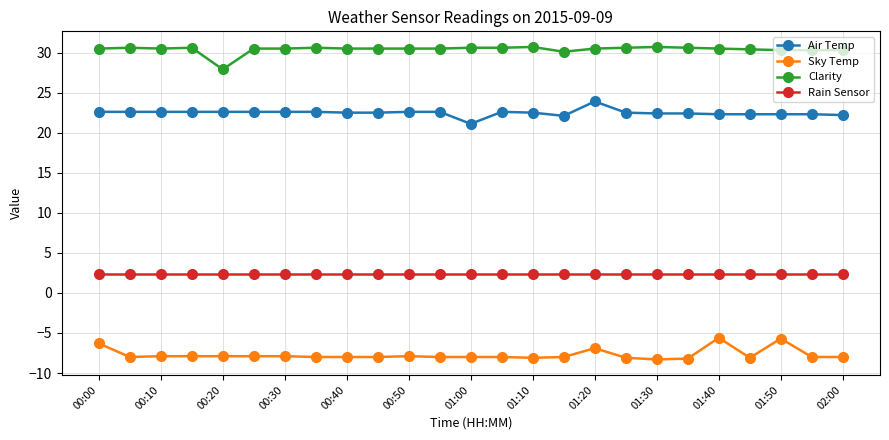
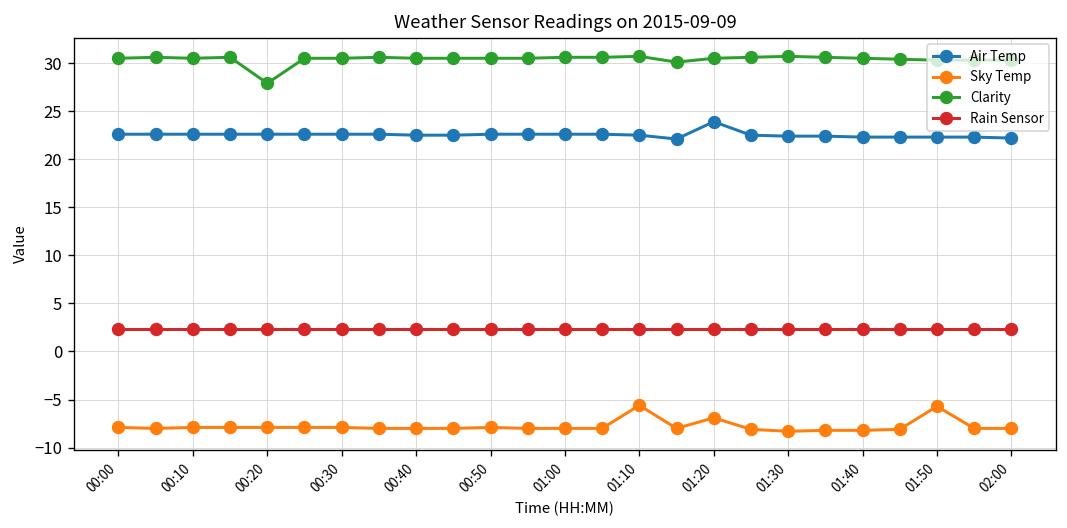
  {
    "Air Temp": {
      "00:00": 23,
      "00:10": 23,
      "00:20": 23,
      "00:30": 23,
      "00:40": 23,
      "00:50": 23,
-     "01:00": 21,
+     "01:00": 23,
      "01:10": 23,
      "01:20": 24,
      "01:30": 22,
      "01:40": 22,
      "01:50": 22,
      "02:00": 22
    },
    "Sky Temp": {
-     "00:00": -6,
+     "00:00": -8,
      "00:10": -8,
      "00:20": -8,
      "00:30": -8,
      "00:40": -8,
      "00:50": -8,
      "01:00": -8,
-     "01:10": -8,
+     "01:10": -6,
      "01:20": -7,
      "01:30": -8,
-     "01:40": -6,
+     "01:40": -8,
      "01:50": -6,
      "02:00": -8
    },
    "Clarity": {
      "00:00": 31,
      "00:10": 31,
      "00:20": 28,
      "00:30": 31,
      "00:40": 31,
      "00:50": 31,
      "01:00": 31,
      "01:10": 31,
      "01:20": 31,
      "01:30": 31,
      "01:40": 31
    },
    "Rain Sensor": {
      "00:00": 2,
      "00:10": 2,
      "00:20": 2,
      "00:30": 2,
      "00:40": 2,
      "00:50": 2,
      "01:00": 2,
      "01:10": 2,
      "01:20": 2,
      "01:30": 2,
      "01:40": 2,
      "01:50": 2,
      "02:00": 2
    }
  }
